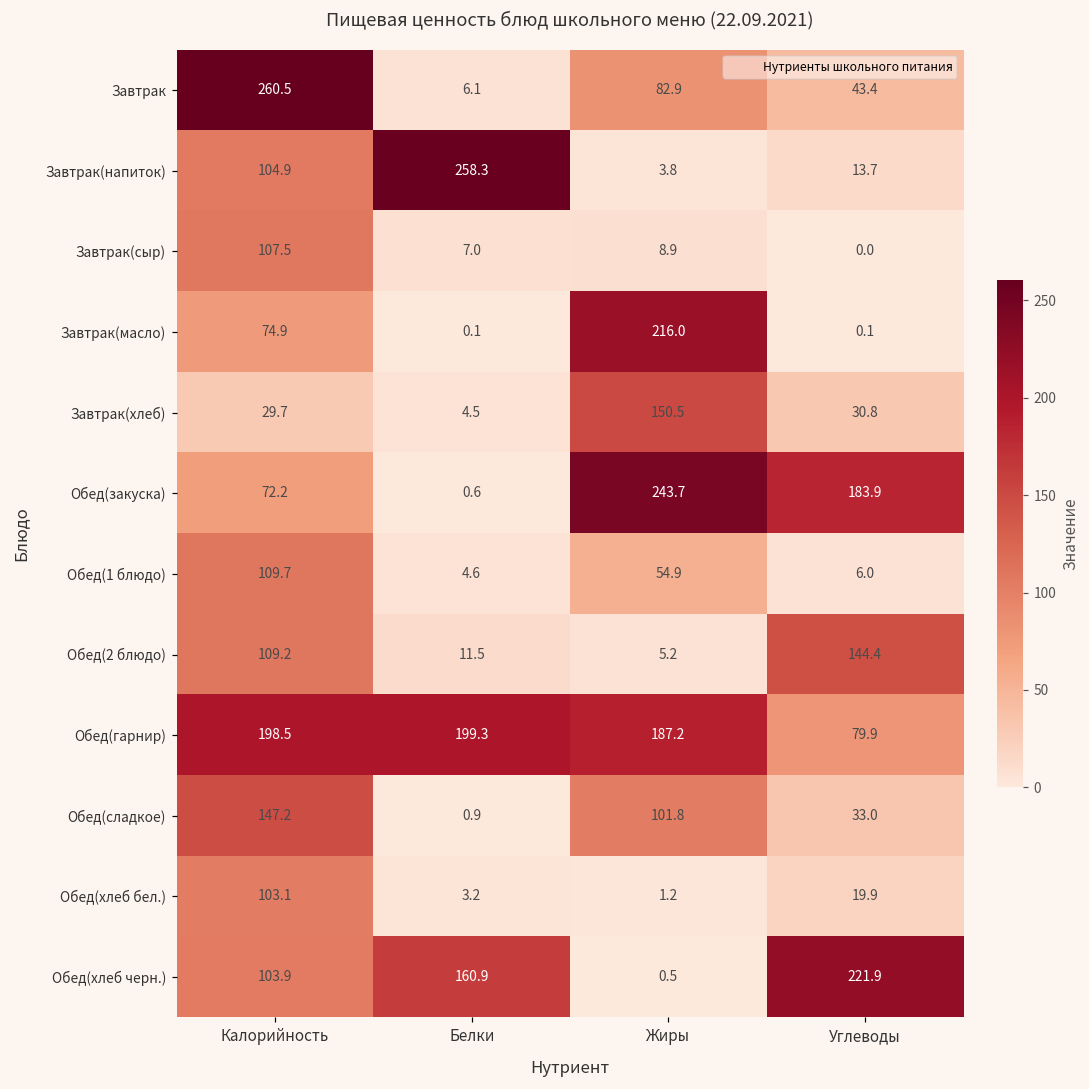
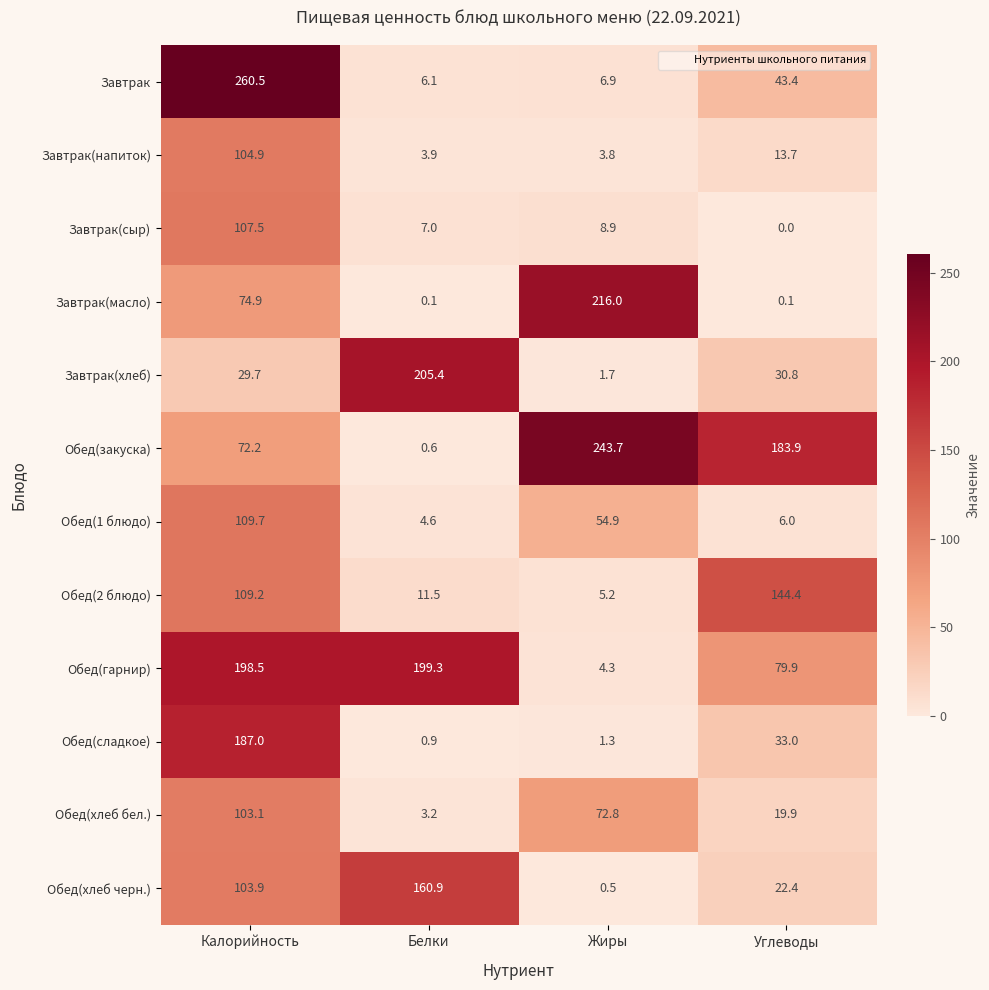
  {
    "Завтрак": {
      "Калорийность": 260.5,
      "Белки": 6.1,
-     "Жиры": 82.9,
+     "Жиры": 6.9,
      "Углеводы": 43.4
    },
    "Завтрак(напиток)": {
      "Калорийность": 104.9,
-     "Белки": 258.3,
+     "Белки": 3.9,
      "Жиры": 3.8,
      "Углеводы": 13.7
    },
    "Завтрак(сыр)": {
      "Калорийность": 107.5,
      "Белки": 7.0,
      "Жиры": 8.9,
      "Углеводы": 0.0
    },
    "Завтрак(масло)": {
      "Калорийность": 74.9,
      "Белки": 0.1,
      "Жиры": 216.0,
      "Углеводы": 0.1
    },
    "Завтрак(хлеб)": {
      "Калорийность": 29.7,
-     "Белки": 4.5,
-     "Жиры": 150.5,
+     "Белки": 205.4,
+     "Жиры": 1.7,
      "Углеводы": 30.8
    },
    "Обед(закуска)": {
      "Калорийность": 72.2,
      "Белки": 0.6,
      "Жиры": 243.7,
      "Углеводы": 183.9
    },
    "Обед(1 блюдо)": {
      "Калорийность": 109.7,
      "Белки": 4.6,
      "Жиры": 54.9,
      "Углеводы": 6.0
    },
    "Обед(2 блюдо)": {
      "Калорийность": 109.2,
      "Белки": 11.5,
      "Жиры": 5.2,
      "Углеводы": 144.4
    },
    "Обед(гарнир)": {
      "Калорийность": 198.5,
      "Белки": 199.3,
-     "Жиры": 187.2,
+     "Жиры": 4.3,
      "Углеводы": 79.9
    },
    "Обед(сладкое)": {
-     "Калорийность": 147.2,
+     "Калорийность": 187.0,
      "Белки": 0.9,
-     "Жиры": 101.8,
+     "Жиры": 1.3,
      "Углеводы": 33.0
    },
    "Обед(хлеб бел.)": {
      "Калорийность": 103.1,
      "Белки": 3.2,
-     "Жиры": 1.2,
+     "Жиры": 72.8,
      "Углеводы": 19.9
    },
    "Обед(хлеб черн.)": {
      "Калорийность": 103.9,
      "Белки": 160.9,
      "Жиры": 0.5,
-     "Углеводы": 221.9
+     "Углеводы": 22.4
    }
  }
